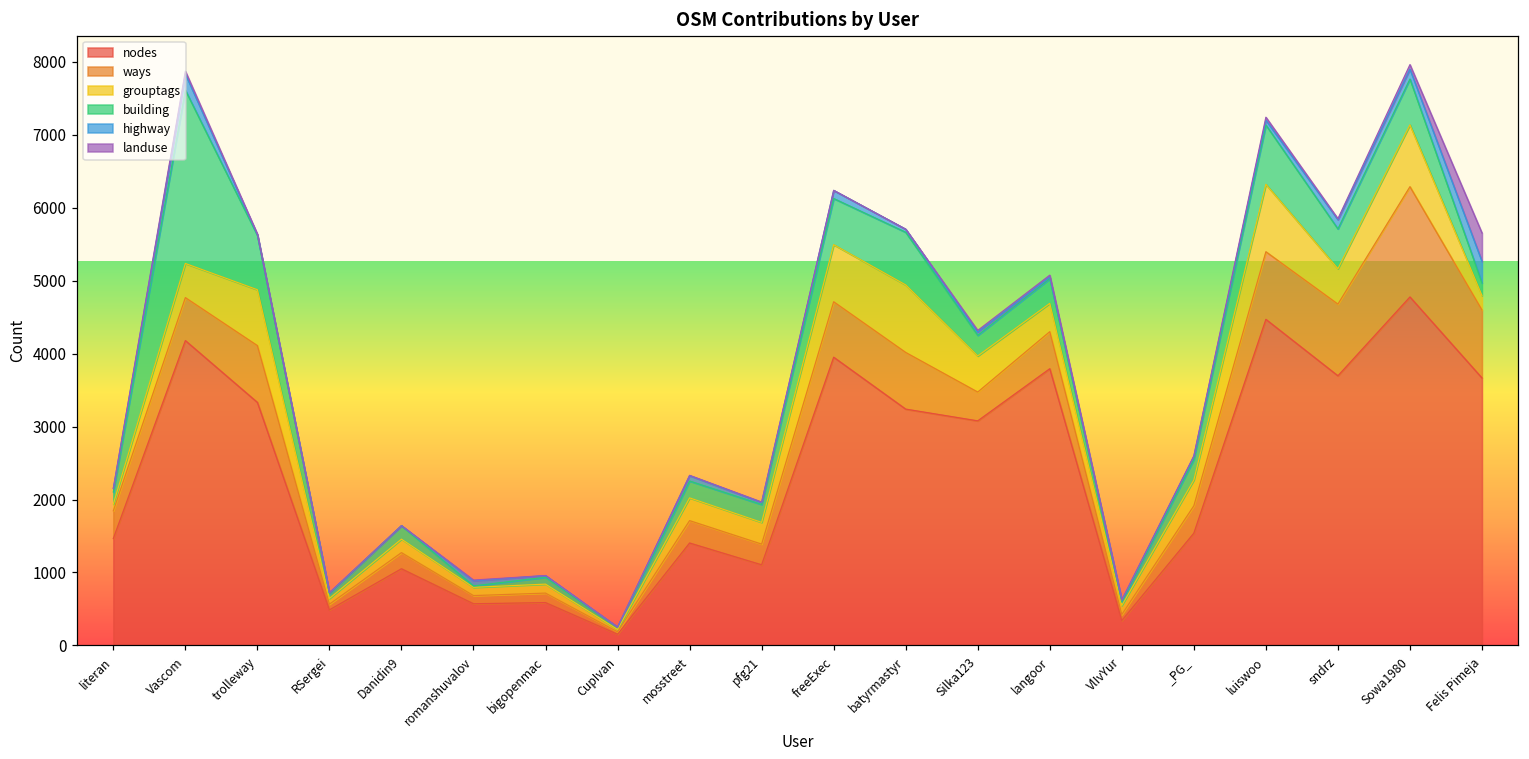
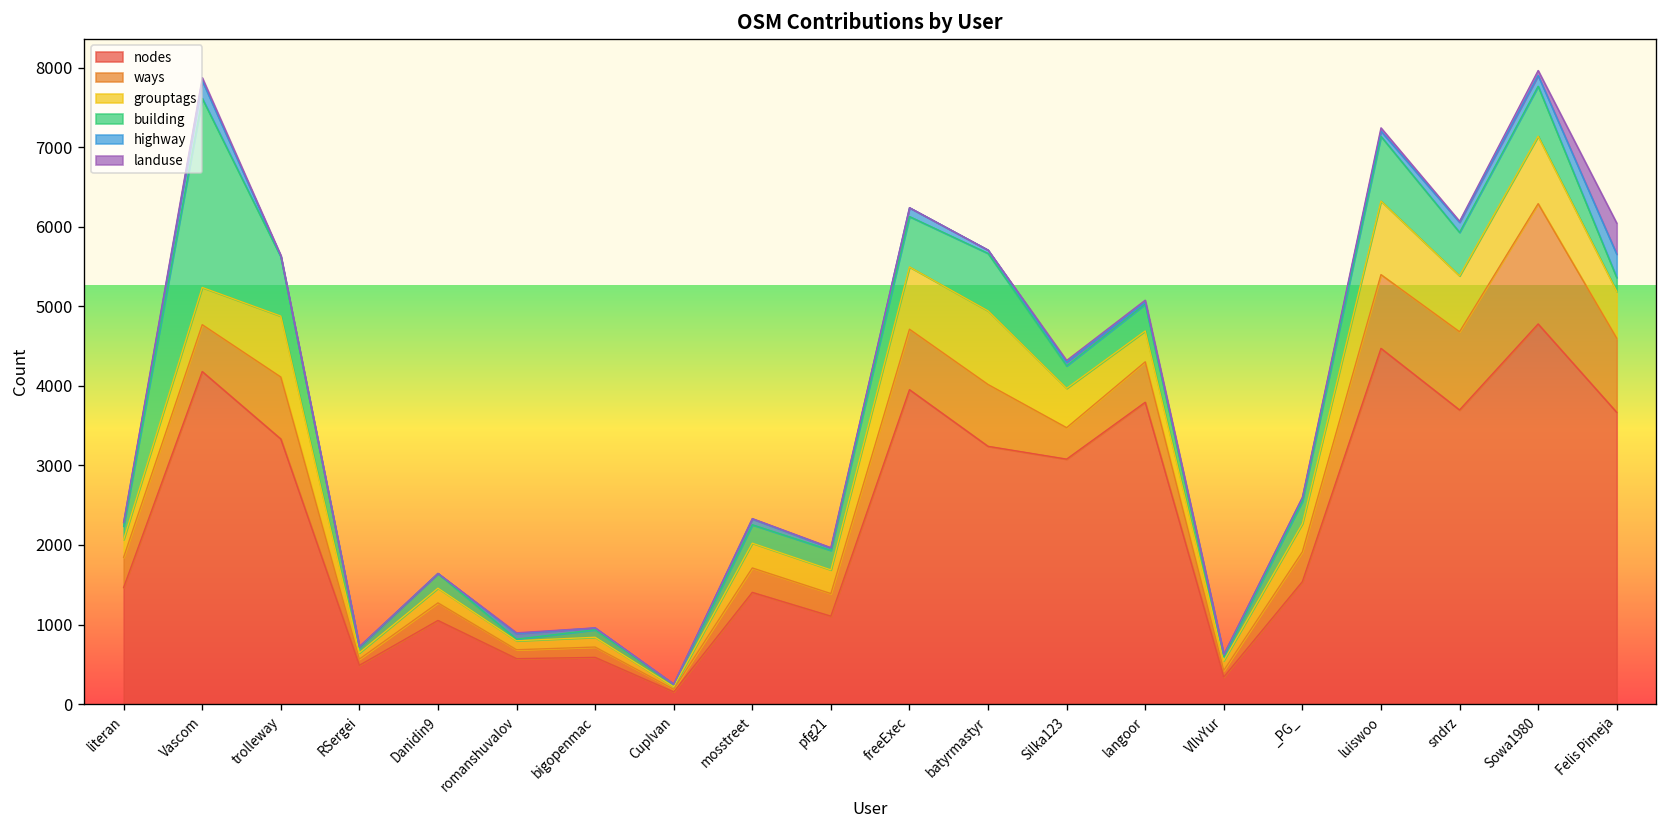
  {
    "grouptags": {
-     "literan": 100,
+     "literan": 200,
      "Vascom": 500,
      "trolleway": 800,
      "RSergei": 100,
      "Danidin9": 200,
      "bigopenmac": 100,
      "mosstreet": 300,
      "pfg21": 300,
      "freeExec": 800,
      "batyrmastyr": 900,
      "Silka123": 500,
      "langoor": 400,
      "VlIvYur": 100,
      "_PG_": 400,
      "luiswoo": 900,
-     "sndrz": 500,
+     "sndrz": 700,
      "Sowa1980": 800,
-     "Felis Pimeja": 200
+     "Felis Pimeja": 600
    },
    "building": {
      "literan": 200,
      "mosstreet": 200,
      "freeExec": 600,
      "batyrmastyr": 700,
      "Silka123": 300,
      "_PG_": 300,
      "luiswoo": 800,
      "sndrz": 500,
      "Sowa1980": 600,
      "Felis Pimeja": 200
    },
    "highway": {
      "luiswoo": 100,
      "Sowa1980": 100,
      "Felis Pimeja": 300
    },
    "landuse": {
      "luiswoo": 0,
      "Sowa1980": 100,
      "Felis Pimeja": 400
    }
  }
